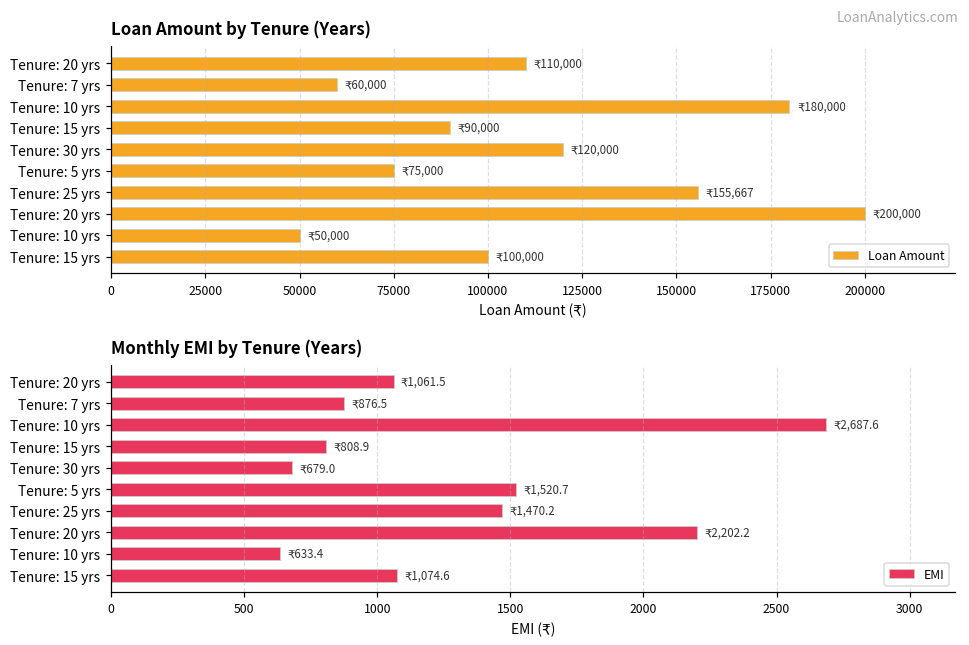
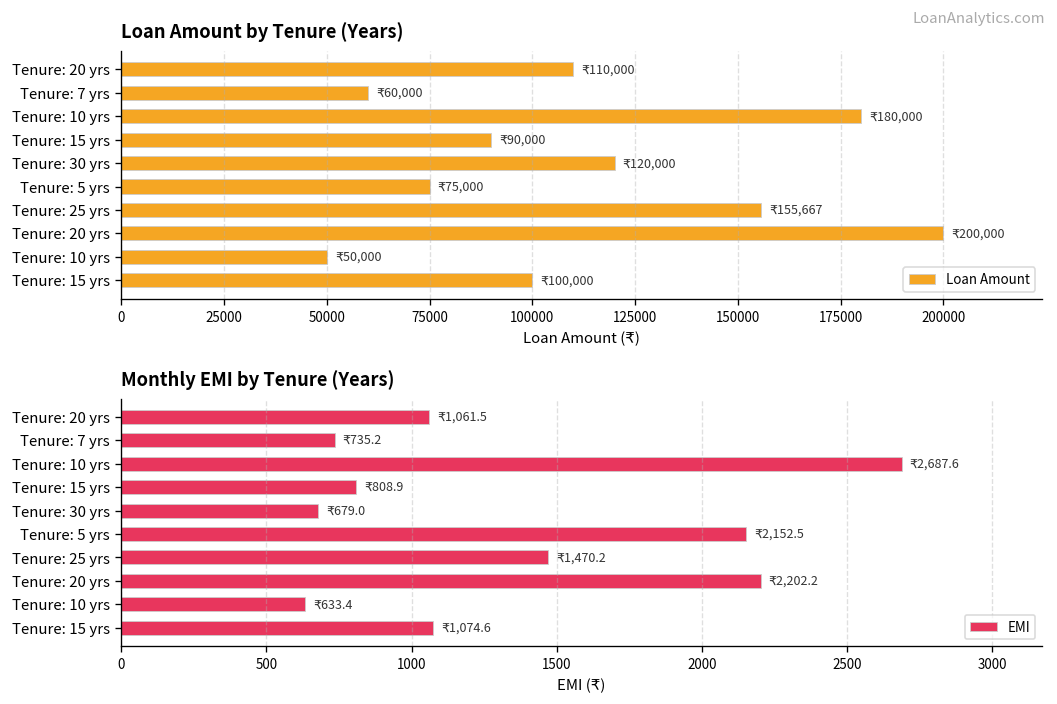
  {
    "Loan Amount by Tenure (Years)": {
      "Tenure: 7 yrs": "60,000",
      "Tenure: 30 yrs": "120,000",
      "Tenure: 5 yrs": "75,000",
      "Tenure: 25 yrs": "155,667"
    },
    "Monthly EMI by Tenure (Years)": {
-     "Tenure: 7 yrs": "876.5",
+     "Tenure: 7 yrs": "735.2",
      "Tenure: 30 yrs": "679.0",
-     "Tenure: 5 yrs": "1,520.7",
+     "Tenure: 5 yrs": "2,152.5",
      "Tenure: 25 yrs": "1,470.2"
    }
  }
